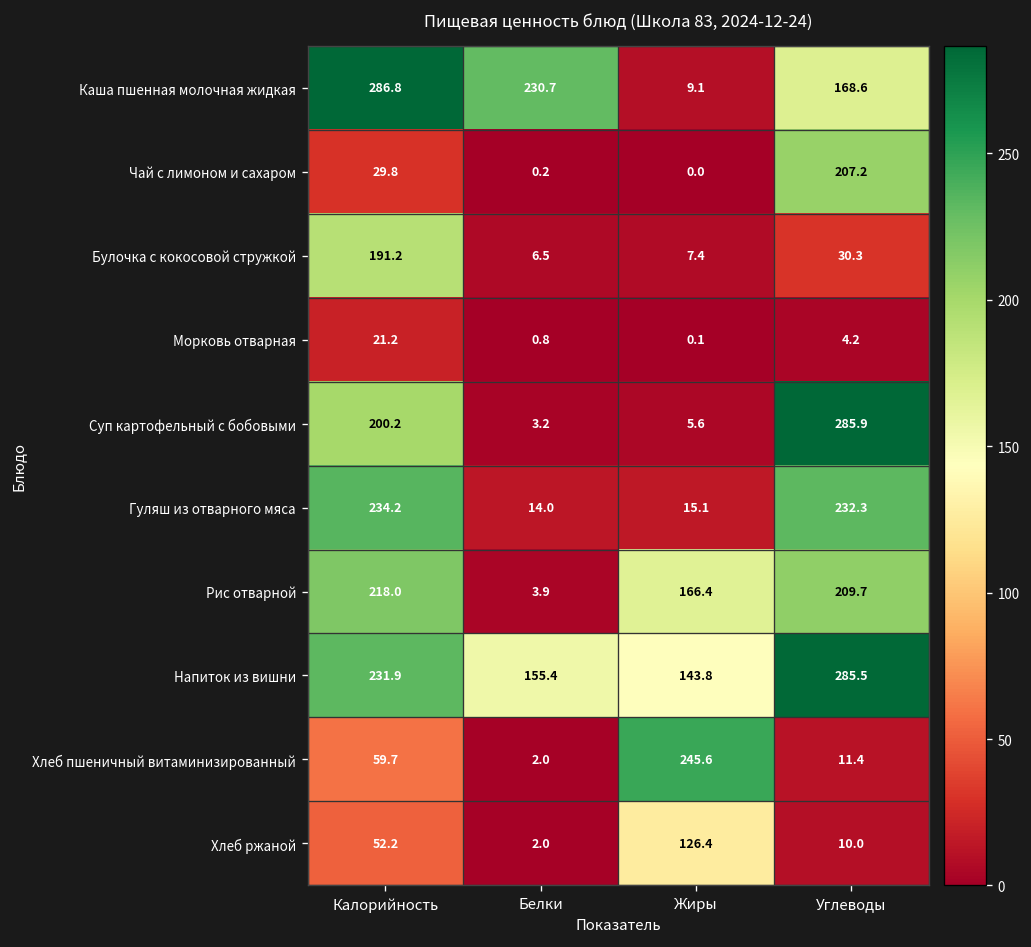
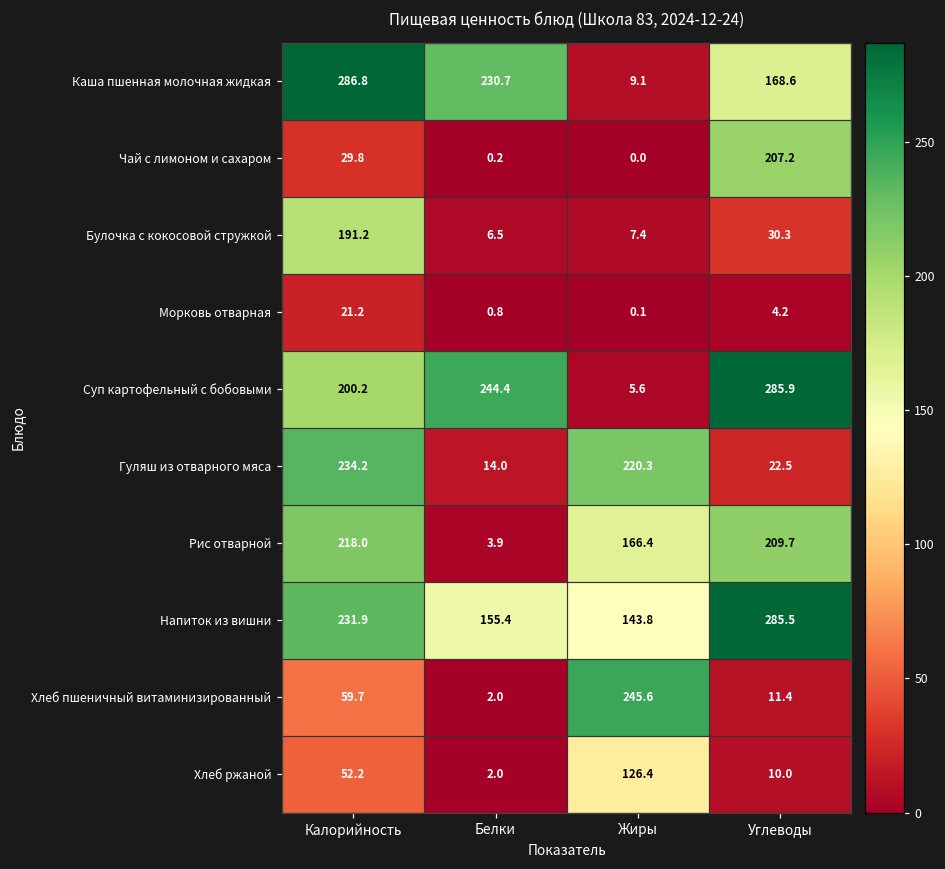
  {
    "Каша пшенная молочная жидкая": {
      "Калорийность": 286.8,
      "Белки": 230.7,
      "Жиры": 9.1,
      "Углеводы": 168.6
    },
    "Чай с лимоном и сахаром": {
      "Калорийность": 29.8,
      "Белки": 0.2,
      "Жиры": 0.0,
      "Углеводы": 207.2
    },
    "Булочка с кокосовой стружкой": {
      "Калорийность": 191.2,
      "Белки": 6.5,
      "Жиры": 7.4,
      "Углеводы": 30.3
    },
    "Морковь отварная": {
      "Калорийность": 21.2,
      "Белки": 0.8,
      "Жиры": 0.1,
      "Углеводы": 4.2
    },
    "Суп картофельный с бобовыми": {
      "Калорийность": 200.2,
-     "Белки": 3.2,
+     "Белки": 244.4,
      "Жиры": 5.6,
      "Углеводы": 285.9
    },
    "Гуляш из отварного мяса": {
      "Калорийность": 234.2,
      "Белки": 14.0,
-     "Жиры": 15.1,
-     "Углеводы": 232.3
+     "Жиры": 220.3,
+     "Углеводы": 22.5
    },
    "Рис отварной": {
      "Калорийность": 218.0,
      "Белки": 3.9,
      "Жиры": 166.4,
      "Углеводы": 209.7
    },
    "Напиток из вишни": {
      "Калорийность": 231.9,
      "Белки": 155.4,
      "Жиры": 143.8,
      "Углеводы": 285.5
    },
    "Хлеб пшеничный витаминизированный": {
      "Калорийность": 59.7,
      "Белки": 2.0,
      "Жиры": 245.6,
      "Углеводы": 11.4
    },
    "Хлеб ржаной": {
      "Калорийность": 52.2,
      "Белки": 2.0,
      "Жиры": 126.4,
      "Углеводы": 10.0
    }
  }
